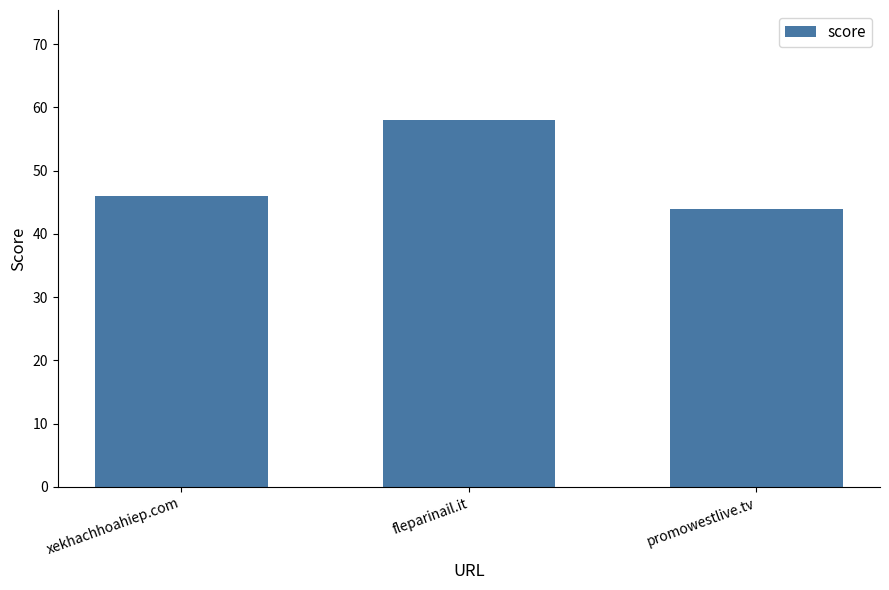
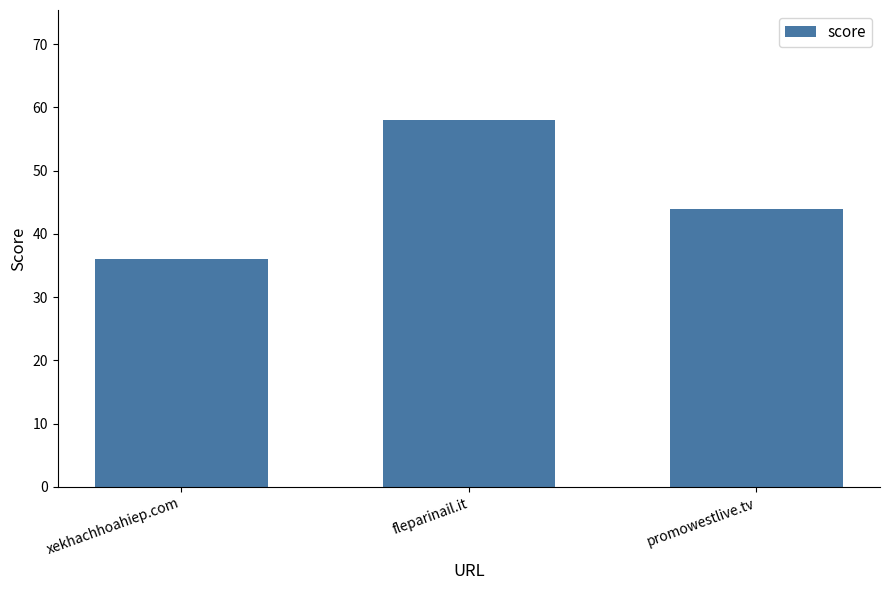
  {
-   "xekhachhoahiep.com": 46,
+   "xekhachhoahiep.com": 36,
    "fleparinail.it": 58,
    "promowestlive.tv": 44
  }
